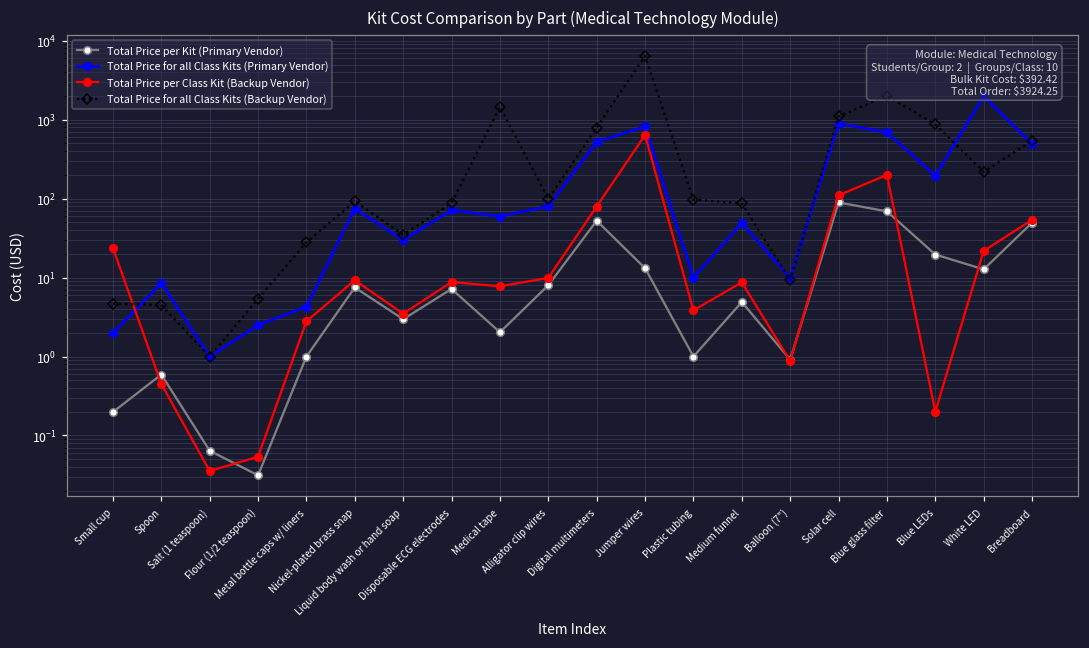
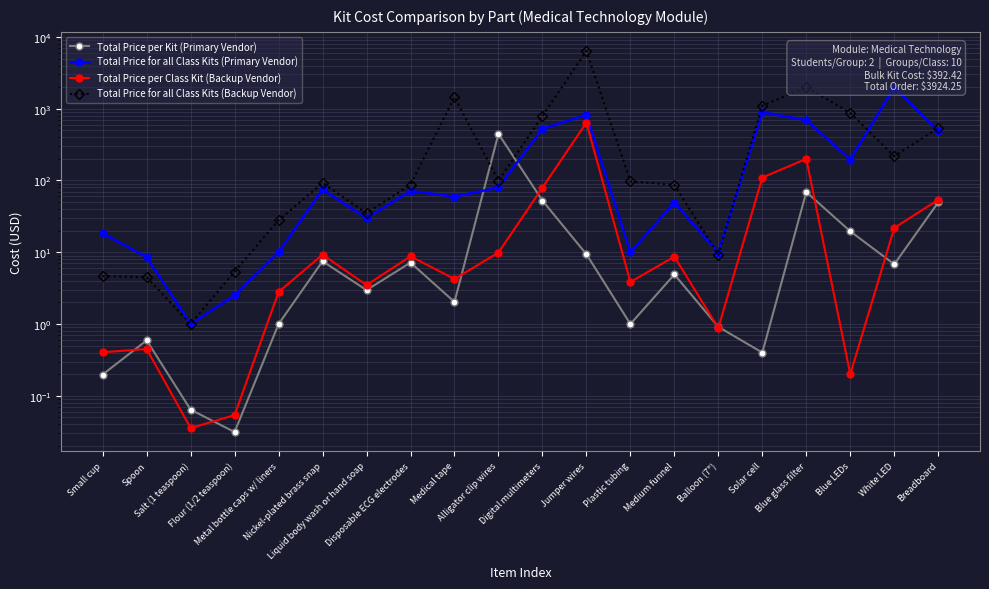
  {
    "Total Price per Kit (Primary Vendor)": {
      "Small cup": 0.2,
      "Spoon": 0.6,
      "Salt (1 teaspoon)": 0.06,
      "Flour (1/2 teaspoon)": 0.03,
      "Metal bottle caps w/ liners": 1.0,
      "Nickel-plated brass snap": 8,
      "Liquid body wash or hand soap": 3.0,
      "Disposable ECG electrodes": 7,
      "Medical tape": 2.0,
-     "Alligator clip wires": 8,
+     "Alligator clip wires": 400,
      "Digital multimeters": 50,
-     "Jumper wires": 13,
+     "Jumper wires": 9,
      "Plastic tubing": 1.0,
      "Medium funnel": 5,
-     "Solar cell": 90,
+     "Solar cell": 0.4,
      "Blue glass filter": 70,
      "Blue LEDs": 20,
-     "White LED": 13,
+     "White LED": 7,
      "Breadboard": 50
    },
    "Total Price for all Class Kits (Primary Vendor)": {
-     "Small cup": 2.0,
+     "Small cup": 18,
      "Spoon": 9,
      "Flour (1/2 teaspoon)": 2.5,
-     "Metal bottle caps w/ liners": 4,
+     "Metal bottle caps w/ liners": 10,
      "Nickel-plated brass snap": 80,
      "Liquid body wash or hand soap": 30,
      "Disposable ECG electrodes": 70,
      "Medical tape": 60,
      "Alligator clip wires": 80,
      "Digital multimeters": 500,
      "Jumper wires": 800,
      "Plastic tubing": 10,
      "Medium funnel": 50,
      "Solar cell": 900,
      "Blue glass filter": 700,
      "Blue LEDs": 200,
      "Breadboard": 500
    },
    "Total Price per Class Kit (Backup Vendor)": {
-     "Small cup": 24,
+     "Small cup": 0.4,
      "Spoon": 0.4,
      "Salt (1 teaspoon)": 0.04,
      "Flour (1/2 teaspoon)": 0.05,
      "Metal bottle caps w/ liners": 2.8,
      "Nickel-plated brass snap": 9,
      "Liquid body wash or hand soap": 3,
      "Disposable ECG electrodes": 9,
-     "Medical tape": 8,
+     "Medical tape": 4,
      "Alligator clip wires": 10,
      "Digital multimeters": 80,
      "Jumper wires": 600,
      "Plastic tubing": 4,
      "Medium funnel": 9,
      "Solar cell": 110,
      "Blue glass filter": 200,
      "Blue LEDs": 0.2,
      "White LED": 22,
      "Breadboard": 50
    },
    "Total Price for all Class Kits (Backup Vendor)": {
      "Small cup": 5,
      "Spoon": 4,
      "Flour (1/2 teaspoon)": 5,
      "Metal bottle caps w/ liners": 28,
      "Nickel-plated brass snap": 90,
      "Liquid body wash or hand soap": 30,
      "Disposable ECG electrodes": 90,
      "Medical tape": 1500,
      "Alligator clip wires": 100,
      "Digital multimeters": 800,
      "Jumper wires": 6000,
      "Plastic tubing": 100,
      "Medium funnel": 90,
      "Solar cell": 1100,
      "Blue LEDs": 900,
      "White LED": 220,
      "Breadboard": 500
    }
  }
